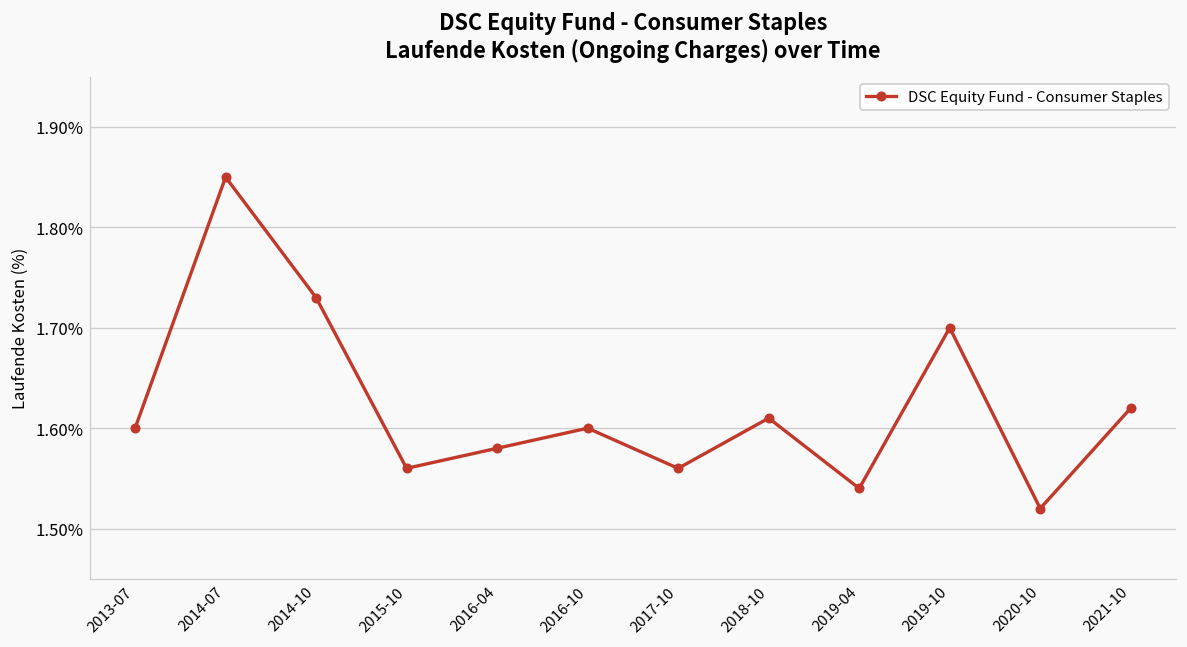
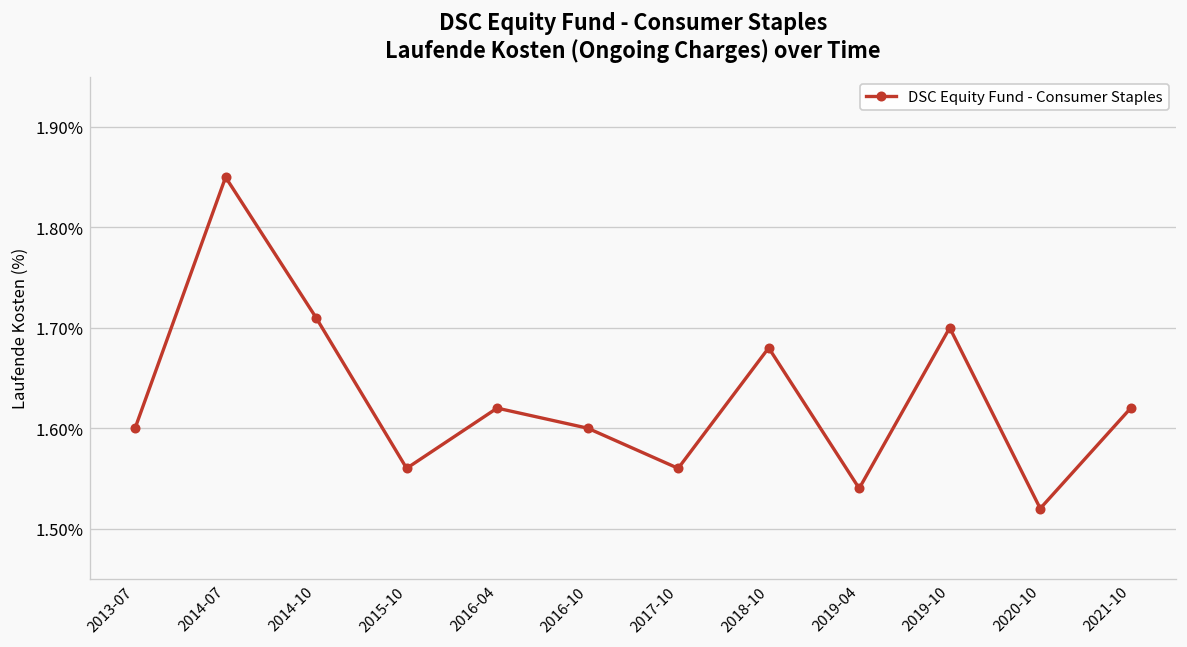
  {
    "2013-07": "1.60%",
    "2014-07": "1.85%",
-   "2014-10": "1.73%",
+   "2014-10": "1.71%",
    "2015-10": "1.56%",
-   "2016-04": "1.58%",
+   "2016-04": "1.62%",
    "2016-10": "1.60%",
    "2017-10": "1.56%",
-   "2018-10": "1.61%",
+   "2018-10": "1.68%",
    "2019-04": "1.54%",
    "2019-10": "1.70%",
    "2020-10": "1.52%",
    "2021-10": "1.62%"
  }
